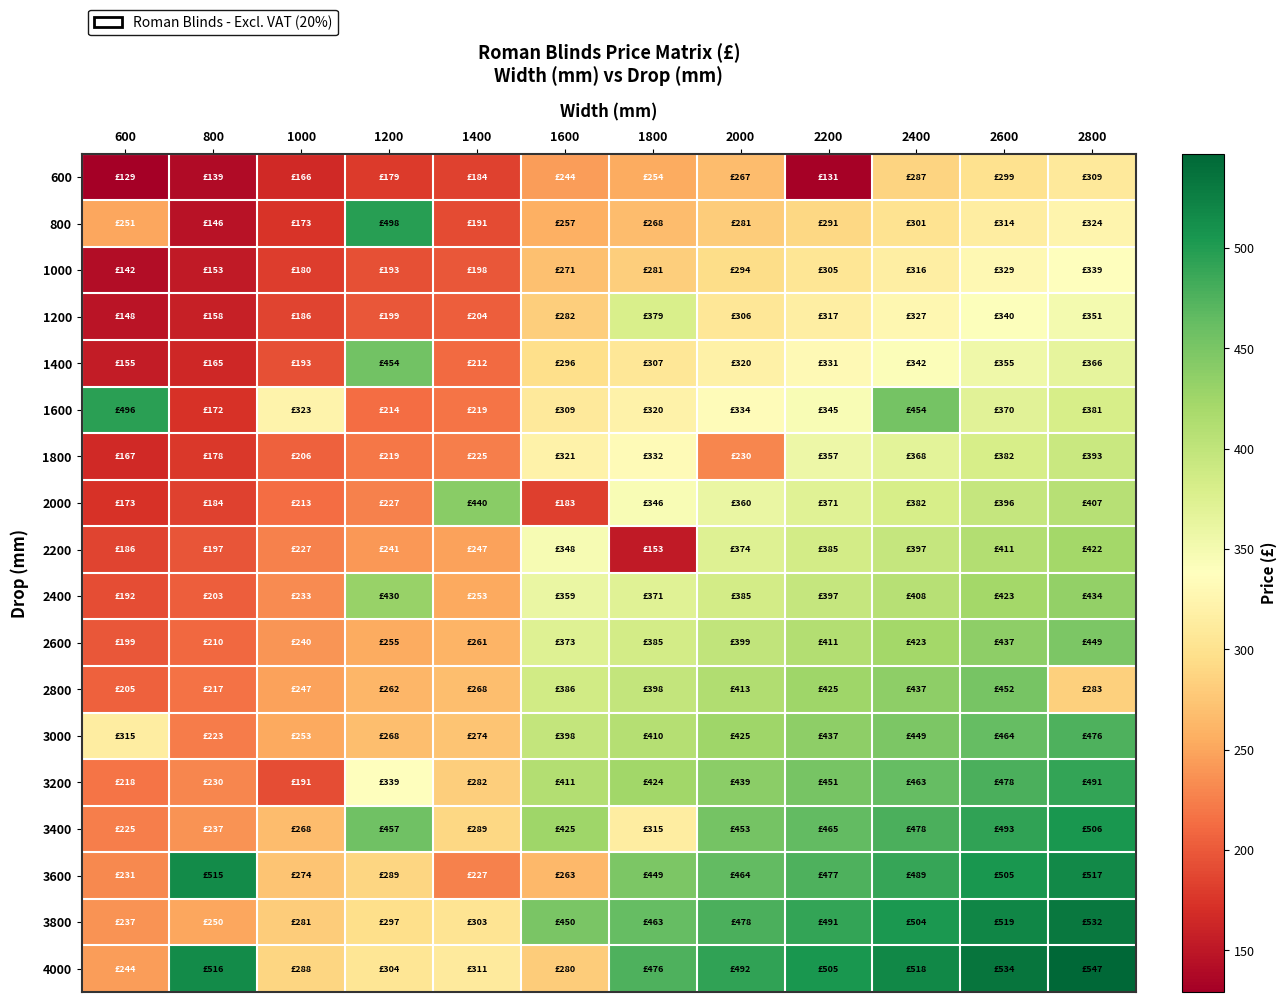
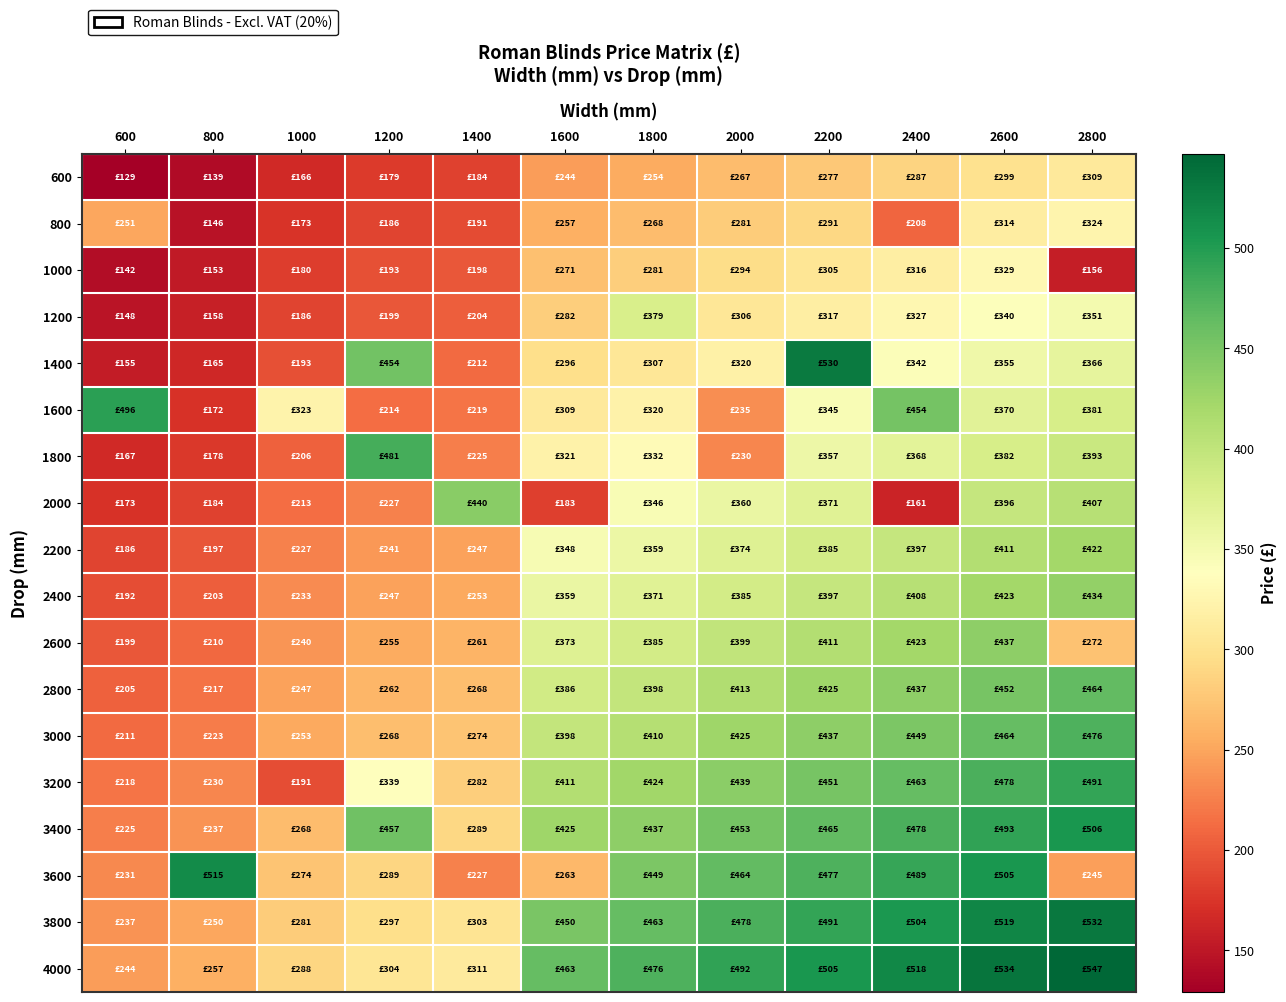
  {
    "600": {
      "600": "£129",
      "800": "£139",
      "1000": "£166",
      "1200": "£179",
      "1400": "£184",
      "1600": "£244",
      "1800": "£254",
      "2000": "£267",
-     "2200": "£131",
+     "2200": "£277",
      "2400": "£287",
      "2600": "£299",
      "2800": "£309"
    },
    "800": {
      "600": "£251",
      "800": "£146",
      "1000": "£173",
-     "1200": "£498",
+     "1200": "£186",
      "1400": "£191",
      "1600": "£257",
      "1800": "£268",
      "2000": "£281",
      "2200": "£291",
-     "2400": "£301",
+     "2400": "£208",
      "2600": "£314",
      "2800": "£324"
    },
    "1000": {
      "600": "£142",
      "800": "£153",
      "1000": "£180",
      "1200": "£193",
      "1400": "£198",
      "1600": "£271",
      "1800": "£281",
      "2000": "£294",
      "2200": "£305",
      "2400": "£316",
      "2600": "£329",
-     "2800": "£339"
+     "2800": "£156"
    },
    "1400": {
      "600": "£155",
      "800": "£165",
      "1000": "£193",
      "1200": "£454",
      "1400": "£212",
      "1600": "£296",
      "1800": "£307",
      "2000": "£320",
-     "2200": "£331",
+     "2200": "£530",
      "2400": "£342",
      "2600": "£355",
      "2800": "£366"
    },
    "1600": {
      "600": "£496",
      "800": "£172",
      "1000": "£323",
      "1200": "£214",
      "1400": "£219",
      "1600": "£309",
      "1800": "£320",
-     "2000": "£334",
+     "2000": "£235",
      "2200": "£345",
      "2400": "£454",
      "2600": "£370",
      "2800": "£381"
    },
    "1800": {
      "600": "£167",
      "800": "£178",
      "1000": "£206",
-     "1200": "£219",
+     "1200": "£481",
      "1400": "£225",
      "1600": "£321",
      "1800": "£332",
      "2000": "£230",
      "2200": "£357",
      "2400": "£368",
      "2600": "£382",
      "2800": "£393"
    },
    "2000": {
      "600": "£173",
      "800": "£184",
      "1000": "£213",
      "1200": "£227",
      "1400": "£440",
      "1600": "£183",
      "1800": "£346",
      "2000": "£360",
      "2200": "£371",
-     "2400": "£382",
+     "2400": "£161",
      "2600": "£396",
      "2800": "£407"
    },
    "2200": {
      "600": "£186",
      "800": "£197",
      "1000": "£227",
      "1200": "£241",
      "1400": "£247",
      "1600": "£348",
-     "1800": "£153",
+     "1800": "£359",
      "2000": "£374",
      "2200": "£385",
      "2400": "£397",
      "2600": "£411",
      "2800": "£422"
    },
    "2400": {
      "600": "£192",
      "800": "£203",
      "1000": "£233",
-     "1200": "£430",
+     "1200": "£247",
      "1400": "£253",
      "1600": "£359",
      "1800": "£371",
      "2000": "£385",
      "2200": "£397",
      "2400": "£408",
      "2600": "£423",
      "2800": "£434"
    },
    "2600": {
      "600": "£199",
      "800": "£210",
      "1000": "£240",
      "1200": "£255",
      "1400": "£261",
      "1600": "£373",
      "1800": "£385",
      "2000": "£399",
      "2200": "£411",
      "2400": "£423",
      "2600": "£437",
-     "2800": "£449"
+     "2800": "£272"
    },
    "2800": {
      "600": "£205",
      "800": "£217",
      "1000": "£247",
      "1200": "£262",
      "1400": "£268",
      "1600": "£386",
      "1800": "£398",
      "2000": "£413",
      "2200": "£425",
      "2400": "£437",
      "2600": "£452",
-     "2800": "£283"
+     "2800": "£464"
    },
    "3000": {
-     "600": "£315",
+     "600": "£211",
      "800": "£223",
      "1000": "£253",
      "1200": "£268",
      "1400": "£274",
      "1600": "£398",
      "1800": "£410",
      "2000": "£425",
      "2200": "£437",
      "2400": "£449",
      "2600": "£464",
      "2800": "£476"
    },
    "3400": {
      "600": "£225",
      "800": "£237",
      "1000": "£268",
      "1200": "£457",
      "1400": "£289",
      "1600": "£425",
-     "1800": "£315",
+     "1800": "£437",
      "2000": "£453",
      "2200": "£465",
      "2400": "£478",
      "2600": "£493",
      "2800": "£506"
    },
    "3600": {
      "600": "£231",
      "800": "£515",
      "1000": "£274",
      "1200": "£289",
      "1400": "£227",
      "1600": "£263",
      "1800": "£449",
      "2000": "£464",
      "2200": "£477",
      "2400": "£489",
      "2600": "£505",
-     "2800": "£517"
+     "2800": "£245"
    },
    "4000": {
      "600": "£244",
-     "800": "£516",
+     "800": "£257",
      "1000": "£288",
      "1200": "£304",
      "1400": "£311",
-     "1600": "£280",
+     "1600": "£463",
      "1800": "£476",
      "2000": "£492",
      "2200": "£505",
      "2400": "£518",
      "2600": "£534",
      "2800": "£547"
    }
  }
